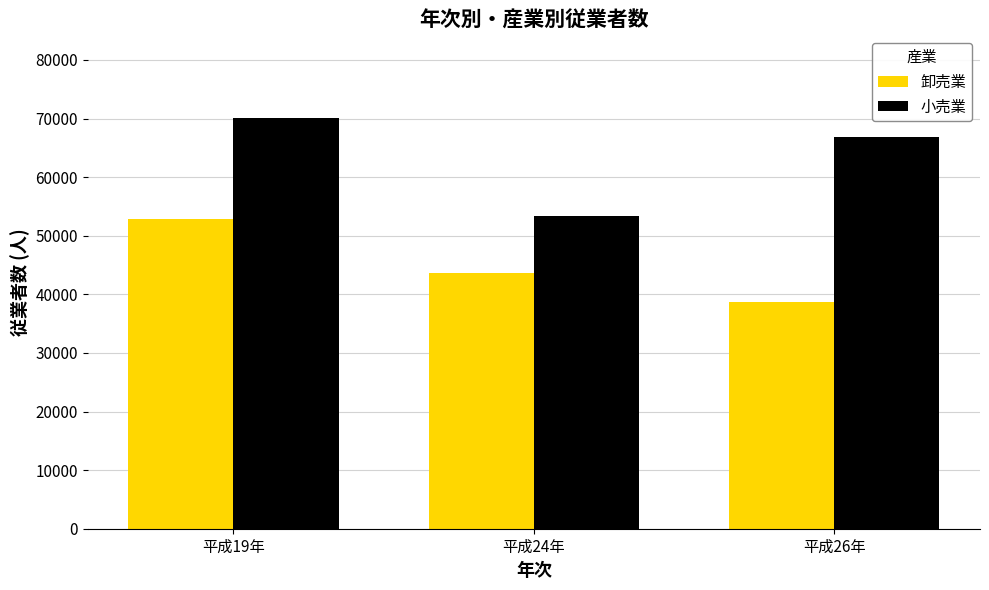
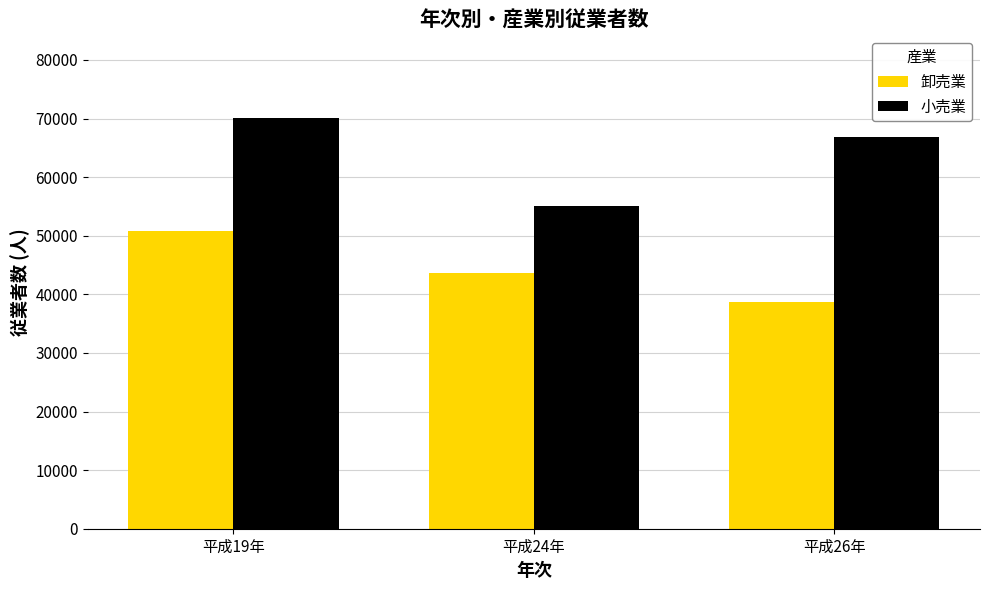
  {
    "卸売業": {
-     "平成19年": 53000,
+     "平成19年": 51000,
      "平成24年": 44000,
      "平成26年": 39000
    },
    "小売業": {
      "平成19年": 70000,
-     "平成24年": 53000,
+     "平成24年": 55000,
      "平成26年": 67000
    }
  }
